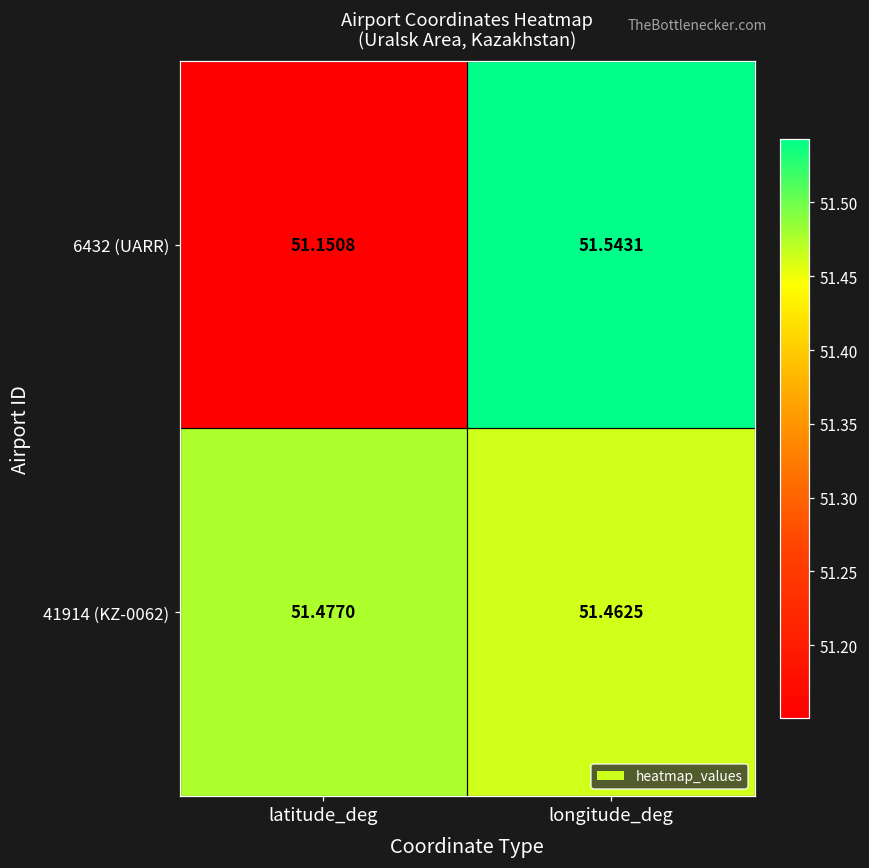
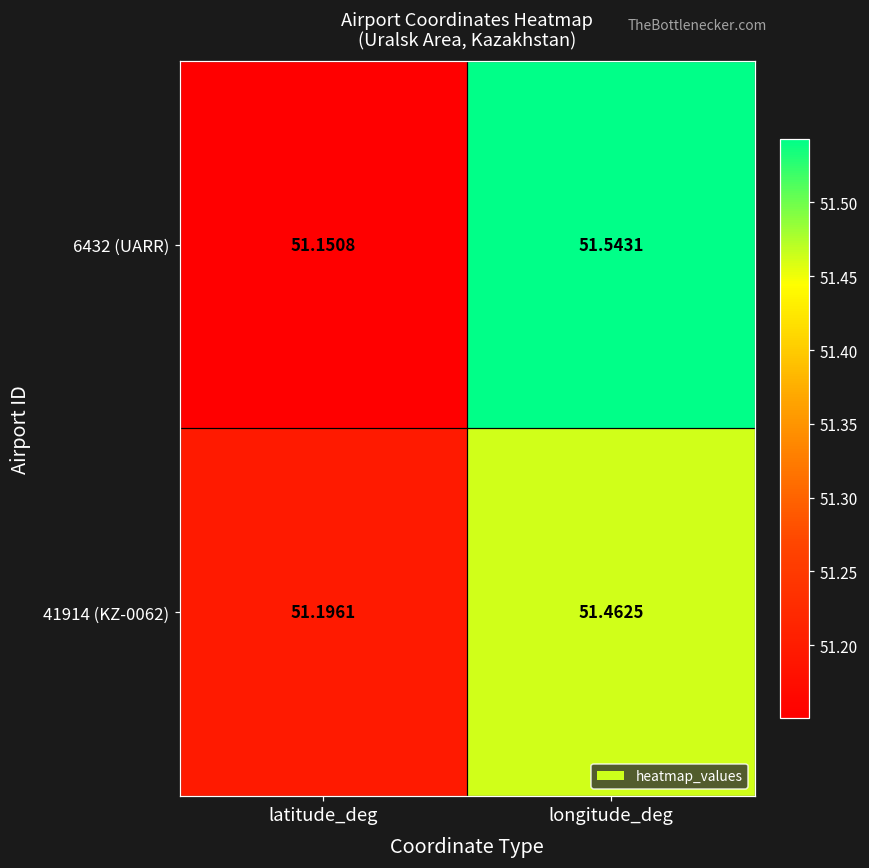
  {
    "6432 (UARR)": {
      "latitude_deg": 51.1508,
      "longitude_deg": 51.5431
    },
    "41914 (KZ-0062)": {
-     "latitude_deg": 51.4770,
+     "latitude_deg": 51.1961,
      "longitude_deg": 51.4625
    }
  }
